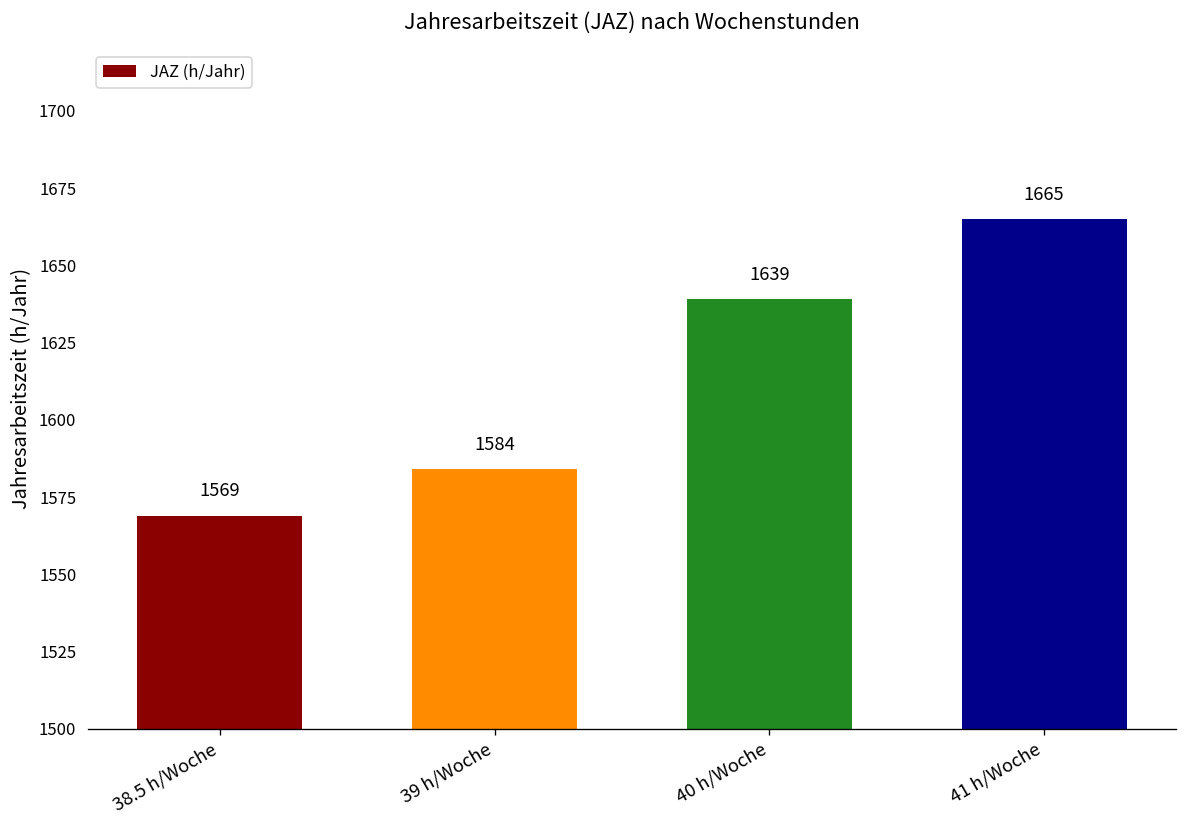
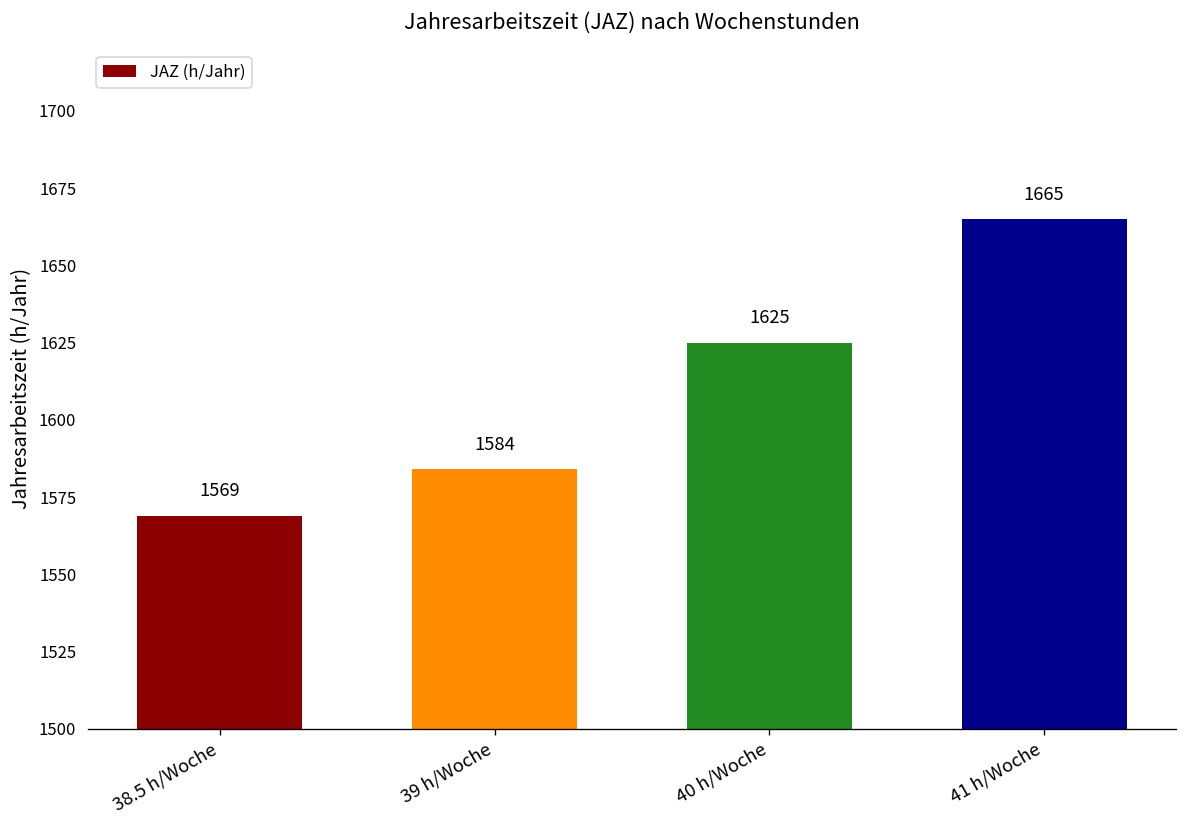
  {
    "38.5 h/Woche": 1569,
    "39 h/Woche": 1584,
-   "40 h/Woche": 1639,
+   "40 h/Woche": 1625,
    "41 h/Woche": 1665
  }
